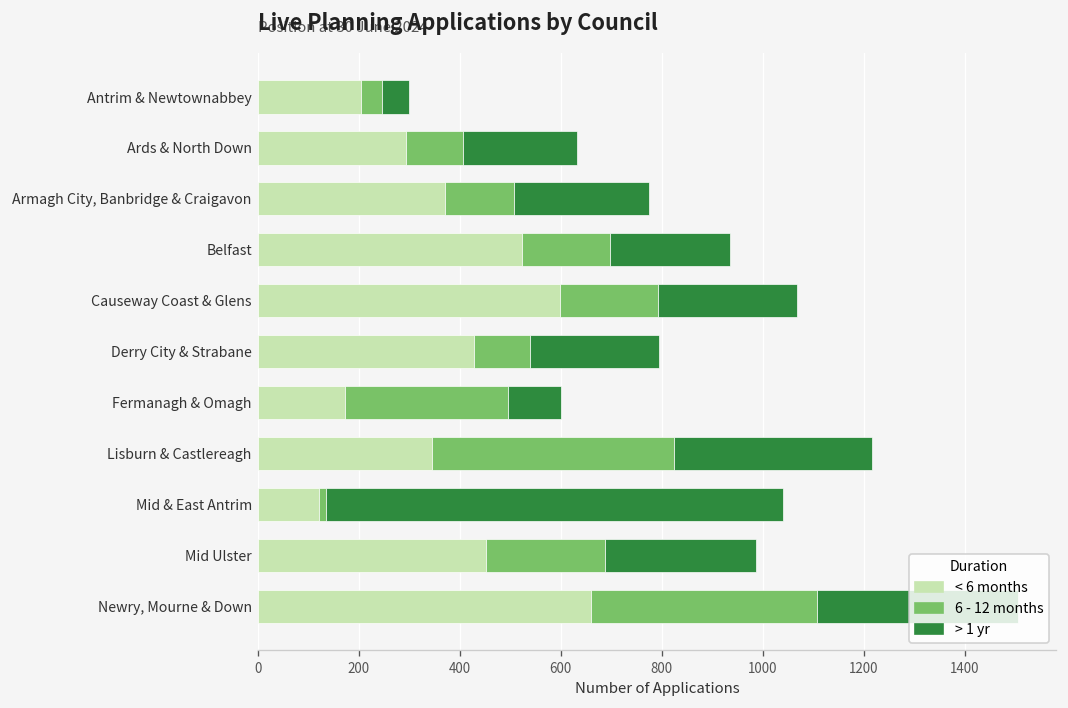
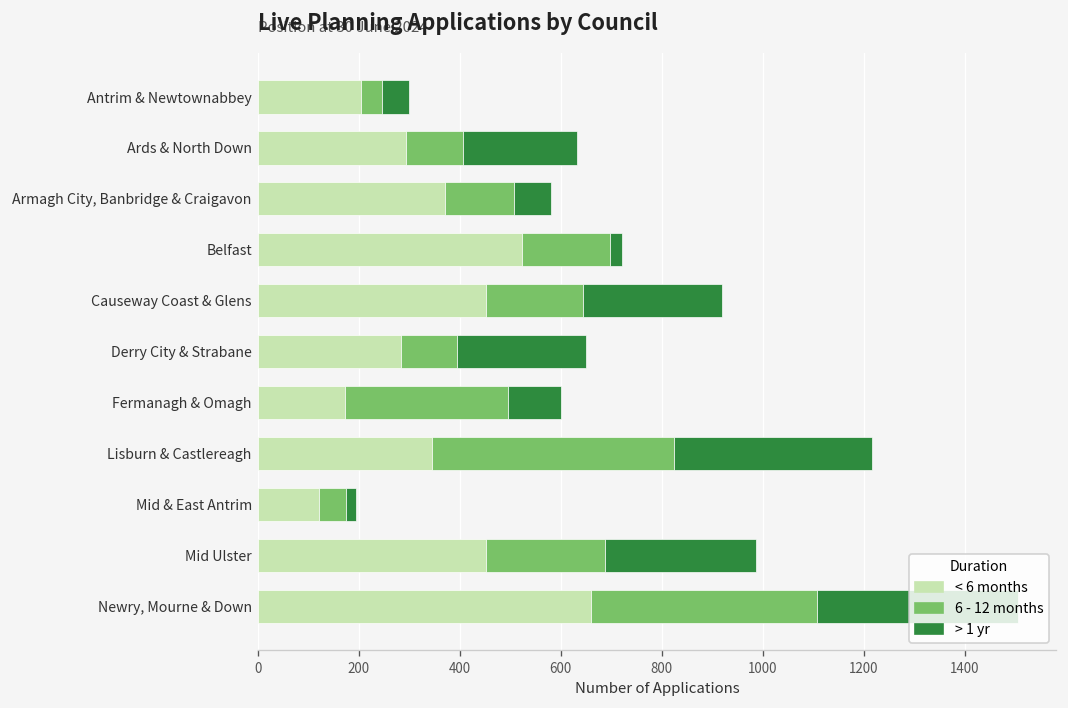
  {
    "< 6 months": {
      "Antrim & Newtownabbey": 210,
      "Ards & North Down": 290,
      "Armagh City, Banbridge & Craigavon": 370,
      "Belfast": 520,
-     "Causeway Coast & Glens": 600,
-     "Derry City & Strabane": 430,
+     "Causeway Coast & Glens": 450,
+     "Derry City & Strabane": 280,
      "Fermanagh & Omagh": 170,
      "Lisburn & Castlereagh": 350,
      "Mid & East Antrim": 120,
      "Mid Ulster": 450,
      "Newry, Mourne & Down": 660
    },
    "6 - 12 months": {
      "Antrim & Newtownabbey": 40,
      "Ards & North Down": 110,
      "Armagh City, Banbridge & Craigavon": 140,
      "Belfast": 180,
      "Causeway Coast & Glens": 190,
      "Derry City & Strabane": 110,
      "Fermanagh & Omagh": 320,
      "Lisburn & Castlereagh": 480,
-     "Mid & East Antrim": 10,
+     "Mid & East Antrim": 50,
      "Mid Ulster": 240,
      "Newry, Mourne & Down": 450
    },
    "> 1 yr": {
      "Antrim & Newtownabbey": 50,
      "Ards & North Down": 230,
-     "Armagh City, Banbridge & Craigavon": 270,
-     "Belfast": 240,
+     "Armagh City, Banbridge & Craigavon": 70,
+     "Belfast": 20,
      "Causeway Coast & Glens": 280,
      "Derry City & Strabane": 250,
      "Fermanagh & Omagh": 110,
      "Lisburn & Castlereagh": 390,
-     "Mid & East Antrim": 900,
+     "Mid & East Antrim": 20,
      "Mid Ulster": 300
    }
  }
